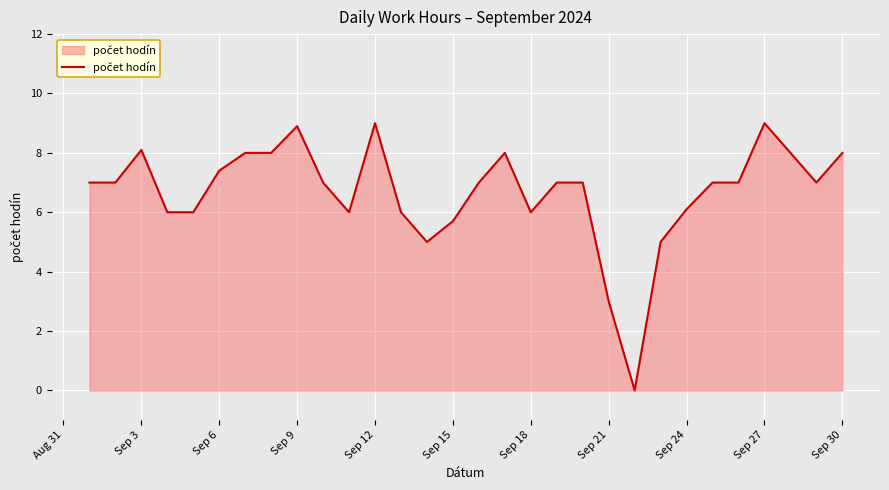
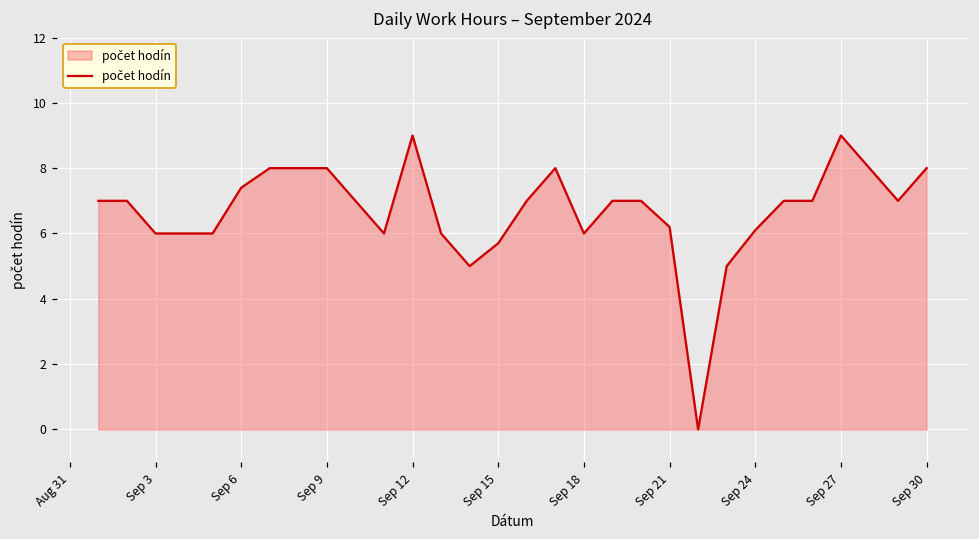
  {
-   "Sep 3": 8.1,
+   "Sep 3": 6.0,
    "Sep 6": 7.4,
-   "Sep 9": 8.9,
+   "Sep 9": 8.0,
    "Sep 12": 9.0,
    "Sep 15": 5.7,
    "Sep 18": 6.0,
-   "Sep 21": 3.0,
+   "Sep 21": 6.2,
    "Sep 24": 6.1,
    "Sep 27": 9.0,
    "Sep 30": 8.0
  }
